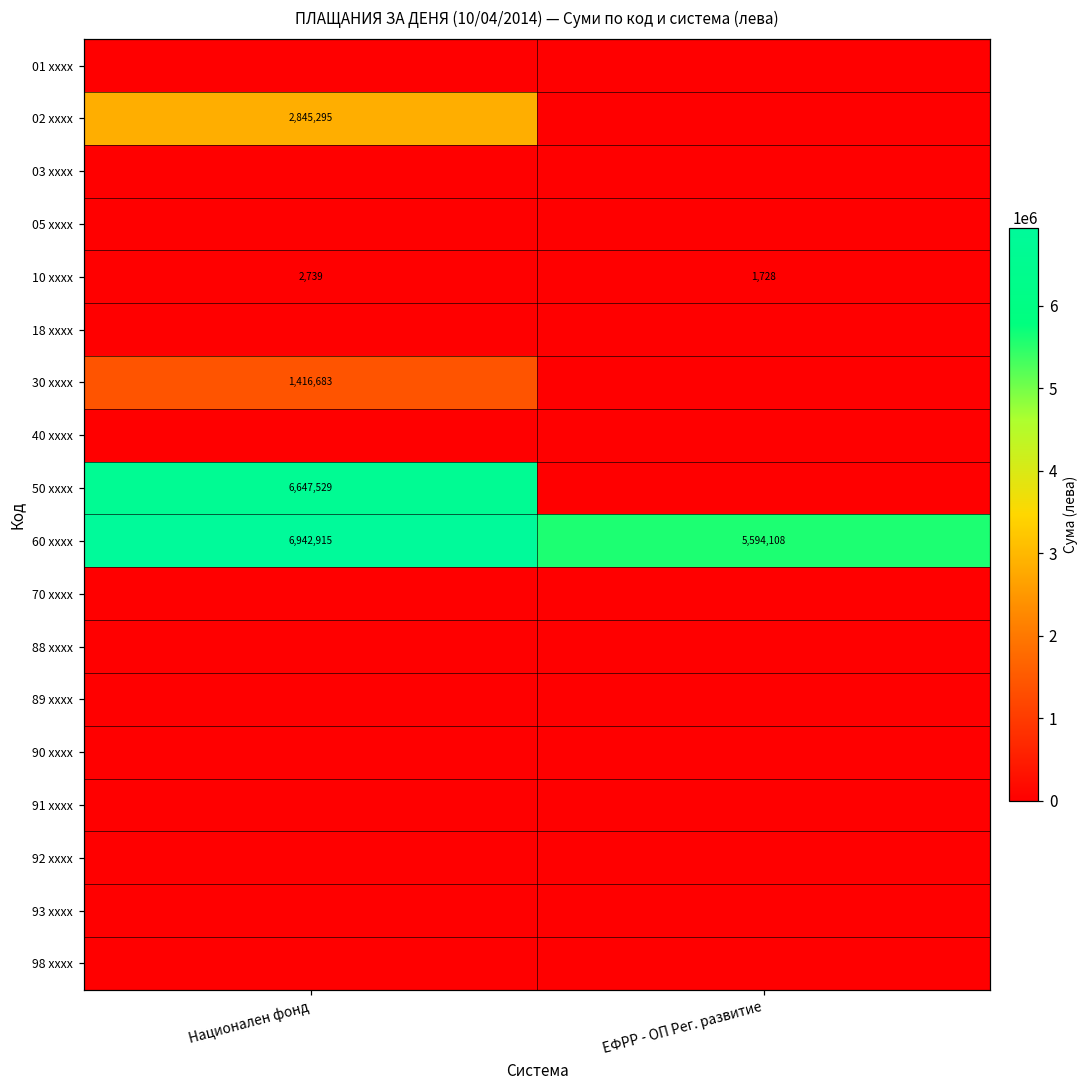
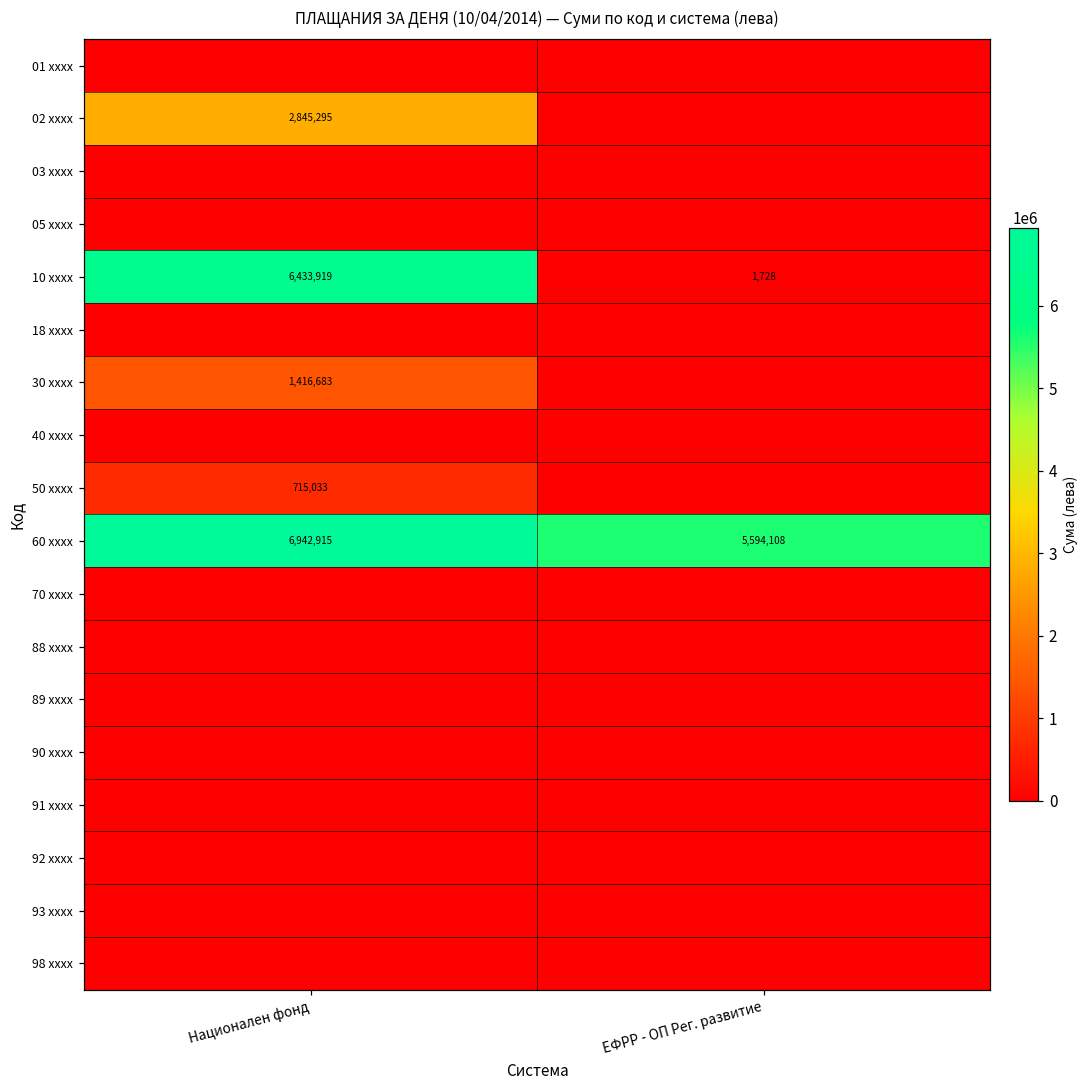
  {
    "02 xxxx": {
      "Национален фонд": "2,845,295"
    },
    "10 xxxx": {
-     "Национален фонд": "2,739",
+     "Национален фонд": "6,433,919",
      "ЕФРР - ОП Рег. развитие": "1,728"
    },
    "30 xxxx": {
      "Национален фонд": "1,416,683"
    },
    "50 xxxx": {
-     "Национален фонд": "6,647,529"
+     "Национален фонд": "715,033"
    },
    "60 xxxx": {
      "Национален фонд": "6,942,915",
      "ЕФРР - ОП Рег. развитие": "5,594,108"
    }
  }
